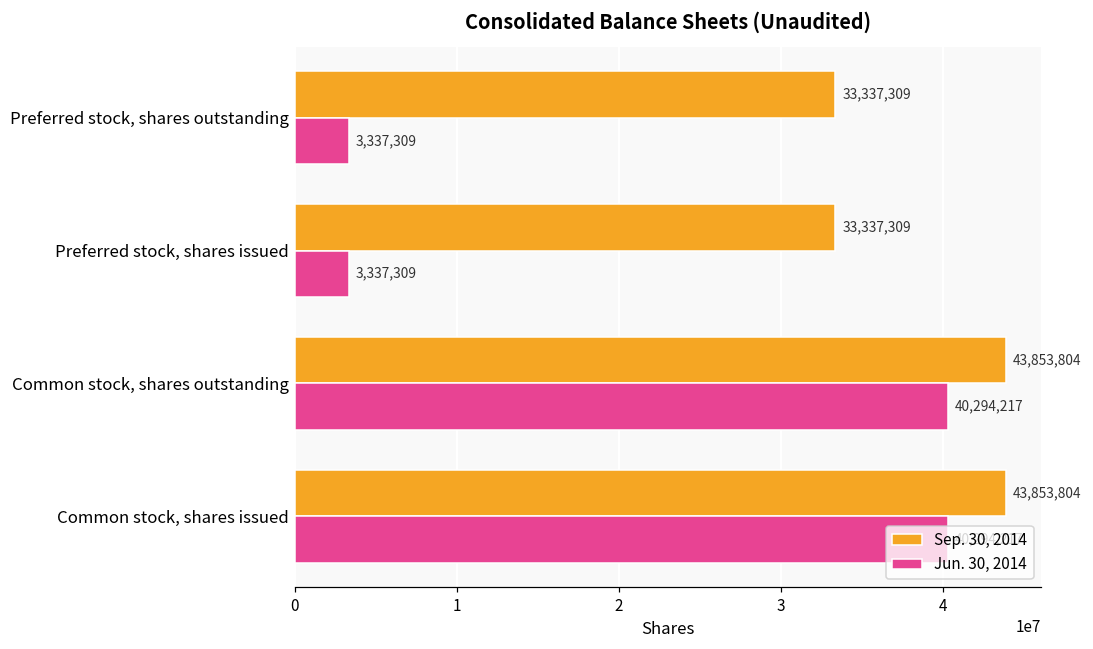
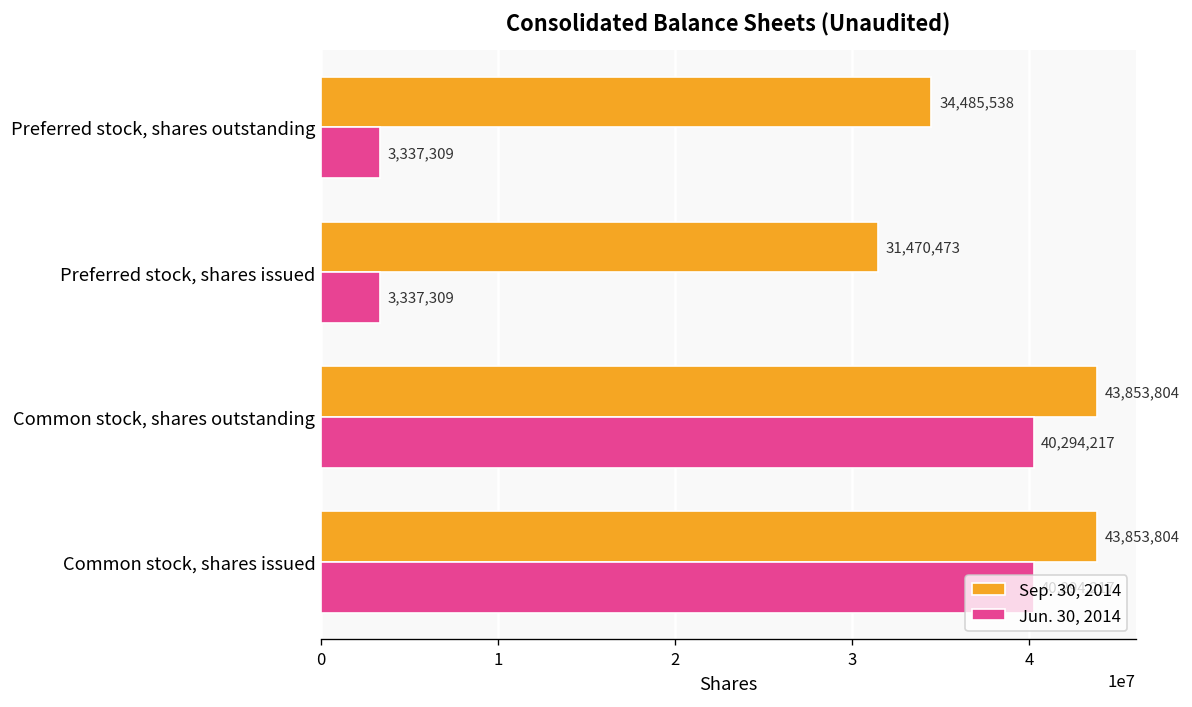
  {
    "Sep. 30, 2014": {
-     "Preferred stock, shares outstanding": "33,337,309",
-     "Preferred stock, shares issued": "33,337,309",
+     "Preferred stock, shares outstanding": "34,485,538",
+     "Preferred stock, shares issued": "31,470,473",
      "Common stock, shares outstanding": "43,853,804",
      "Common stock, shares issued": "43,853,804"
    },
    "Jun. 30, 2014": {
      "Preferred stock, shares outstanding": "3,337,309",
      "Preferred stock, shares issued": "3,337,309",
      "Common stock, shares outstanding": "40,294,217"
    }
  }
